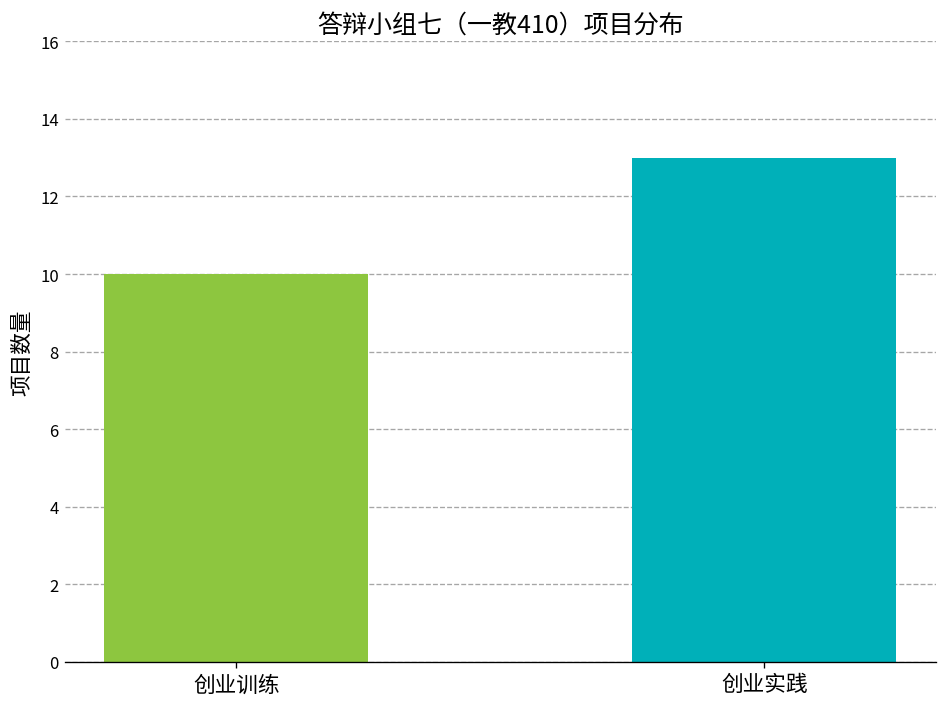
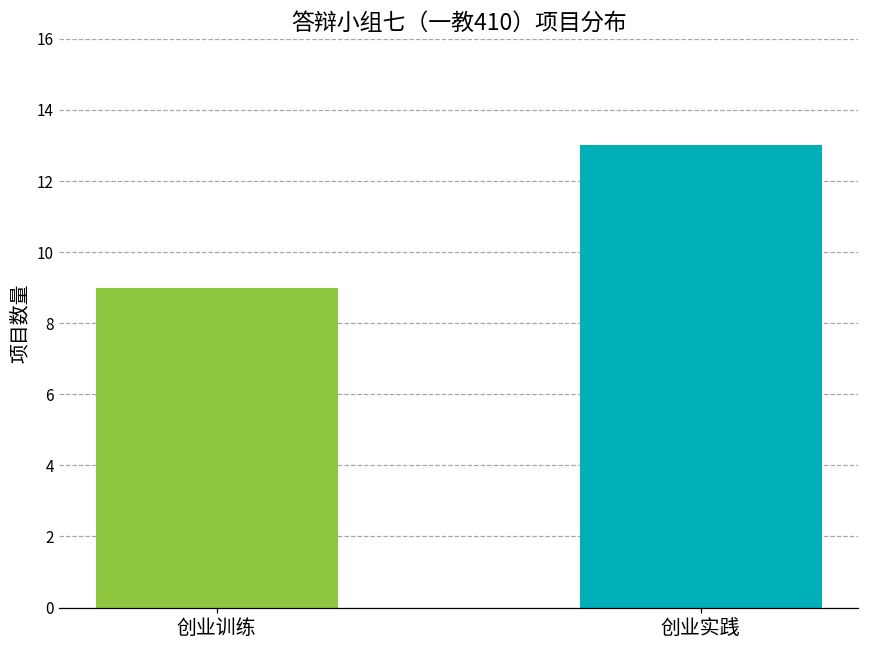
  {
-   "创业训练": 10,
+   "创业训练": 9,
    "创业实践": 13
  }
